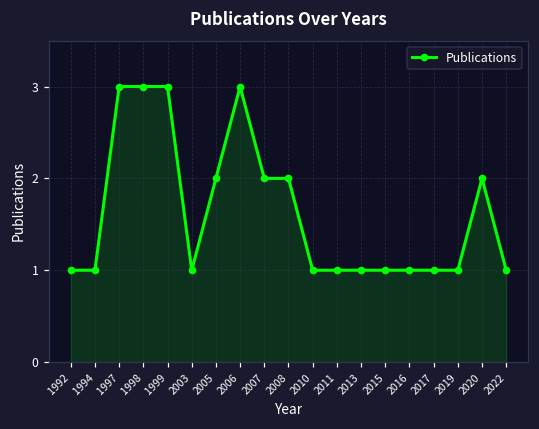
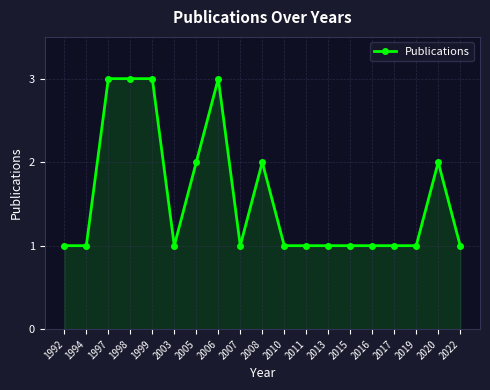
  {
    "1992": 1,
    "1994": 1,
    "1997": 3,
    "1998": 3,
    "1999": 3,
    "2003": 1,
    "2005": 2,
    "2006": 3,
-   "2007": 2,
+   "2007": 1,
    "2008": 2,
    "2010": 1,
    "2011": 1,
    "2013": 1,
    "2015": 1,
    "2016": 1,
    "2017": 1,
    "2019": 1,
    "2020": 2,
    "2022": 1
  }
